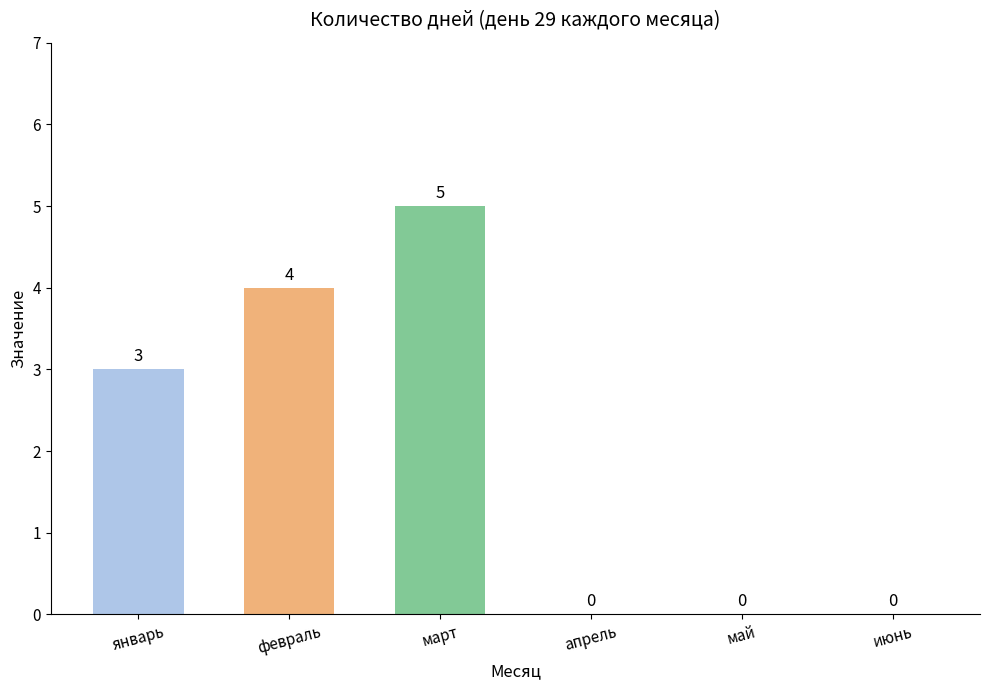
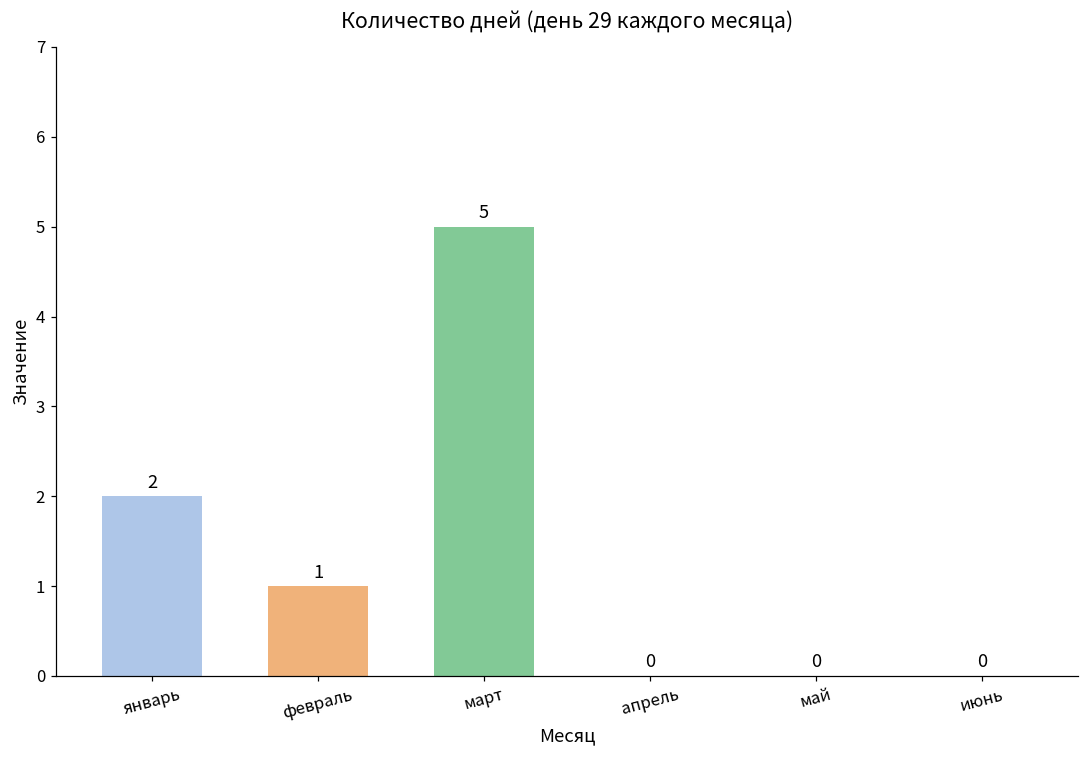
  {
-   "январь": 3,
-   "февраль": 4,
+   "январь": 2,
+   "февраль": 1,
    "март": 5,
    "апрель": 0,
    "май": 0,
    "июнь": 0
  }
